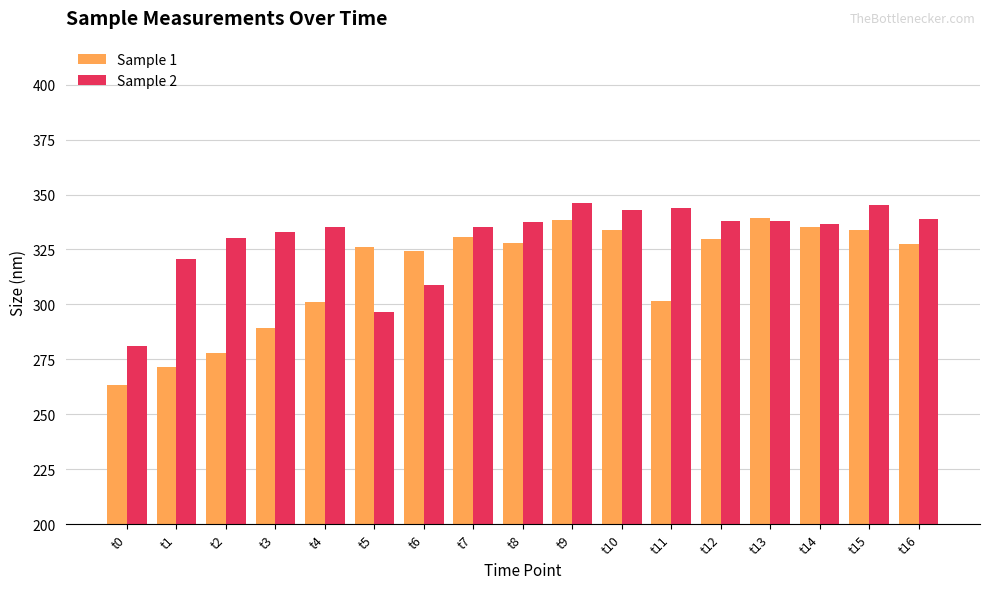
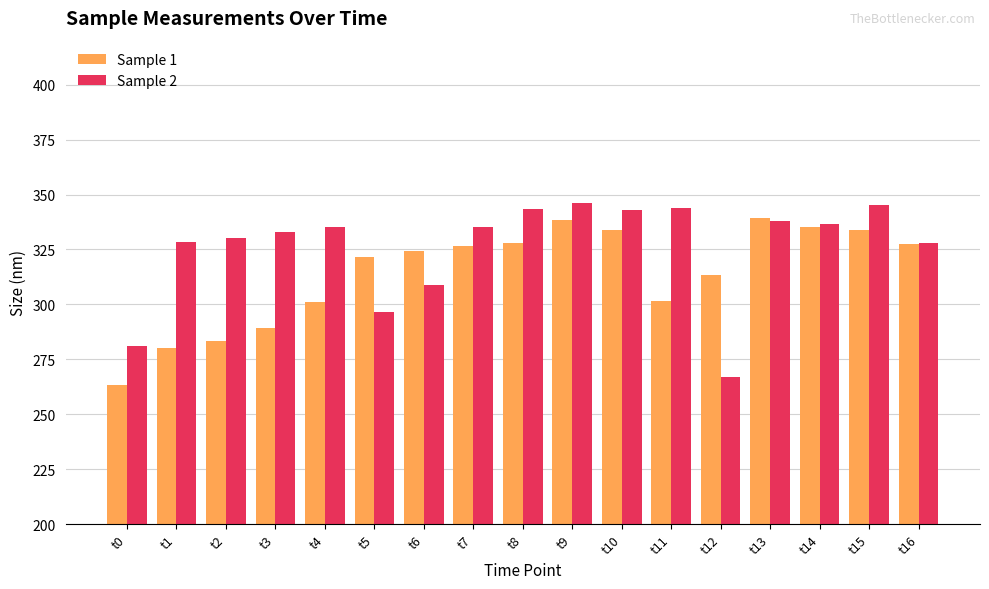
  {
    "Sample 1": {
      "t0": 263,
-     "t1": 271,
-     "t2": 278,
+     "t1": 280,
+     "t2": 283,
      "t3": 289,
      "t4": 301,
-     "t5": 326,
+     "t5": 322,
      "t6": 325,
-     "t7": 331,
+     "t7": 327,
      "t8": 328,
      "t9": 338,
      "t10": 334,
      "t11": 302,
-     "t12": 330,
+     "t12": 314,
      "t13": 339,
      "t14": 335,
      "t15": 334,
      "t16": 327
    },
    "Sample 2": {
      "t0": 281,
-     "t1": 320,
+     "t1": 329,
      "t2": 330,
      "t3": 333,
      "t4": 335,
      "t5": 297,
      "t6": 309,
      "t7": 335,
-     "t8": 338,
+     "t8": 343,
      "t9": 346,
      "t10": 343,
      "t11": 344,
-     "t12": 338,
+     "t12": 267,
      "t13": 338,
      "t14": 337,
      "t15": 345,
-     "t16": 339
+     "t16": 328
    }
  }
